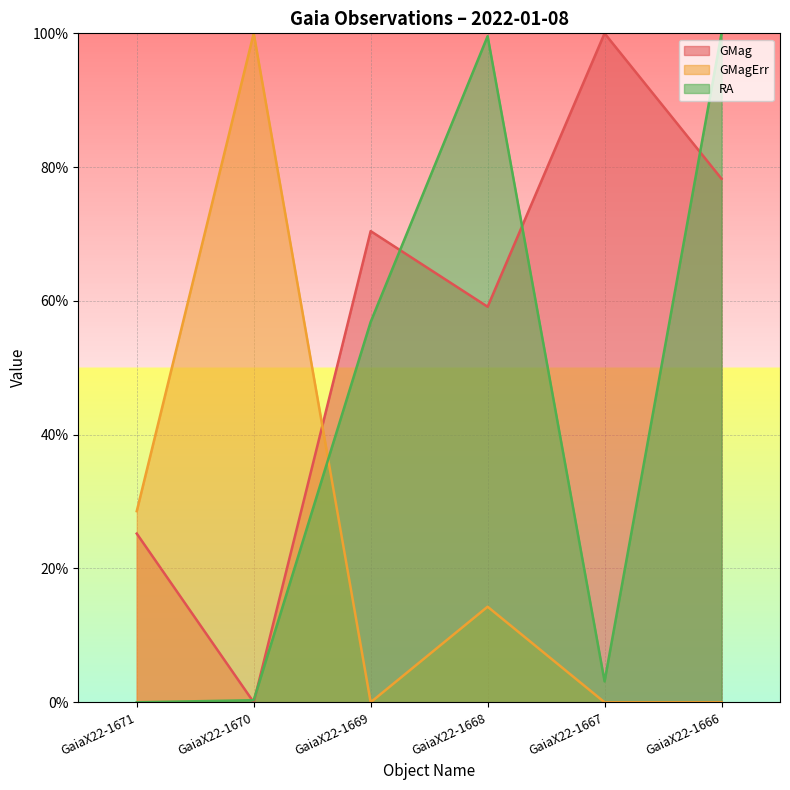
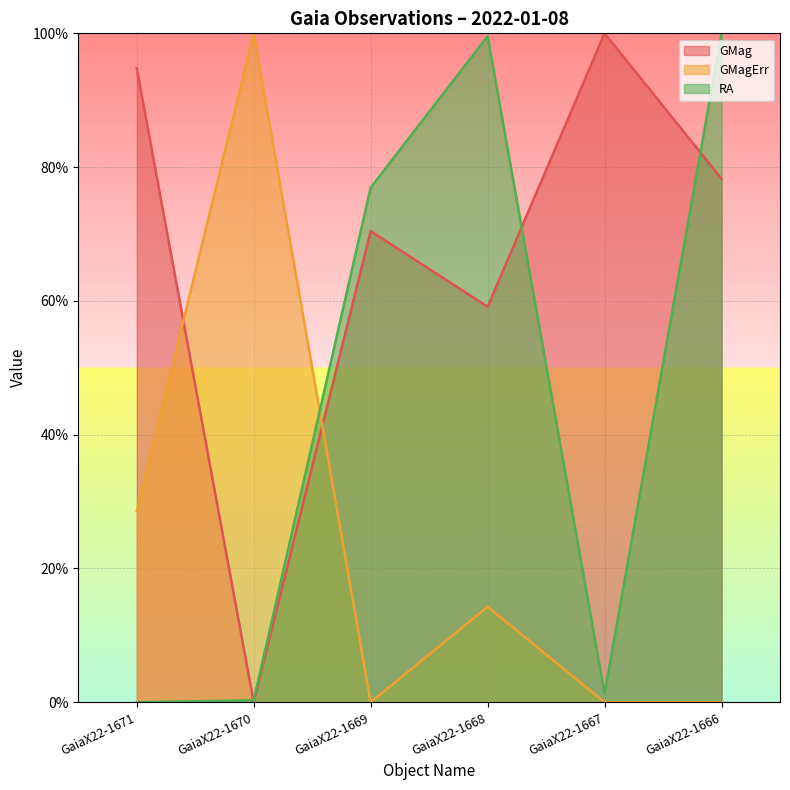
  {
    "GMag": {
-     "GaiaX22-1671": "25%",
+     "GaiaX22-1671": "95%",
      "GaiaX22-1669": "70%",
      "GaiaX22-1668": "59%",
      "GaiaX22-1667": "100%",
      "GaiaX22-1666": "78%"
    },
    "GMagErr": {
      "GaiaX22-1671": "29%",
      "GaiaX22-1670": "100%",
      "GaiaX22-1669": "0%",
      "GaiaX22-1668": "14%",
      "GaiaX22-1667": "0%",
      "GaiaX22-1666": "0%"
    },
    "RA": {
      "GaiaX22-1671": "0%",
-     "GaiaX22-1669": "57%",
+     "GaiaX22-1669": "77%",
      "GaiaX22-1668": "100%",
-     "GaiaX22-1667": "3%",
+     "GaiaX22-1667": "1%",
      "GaiaX22-1666": "100%"
    }
  }
